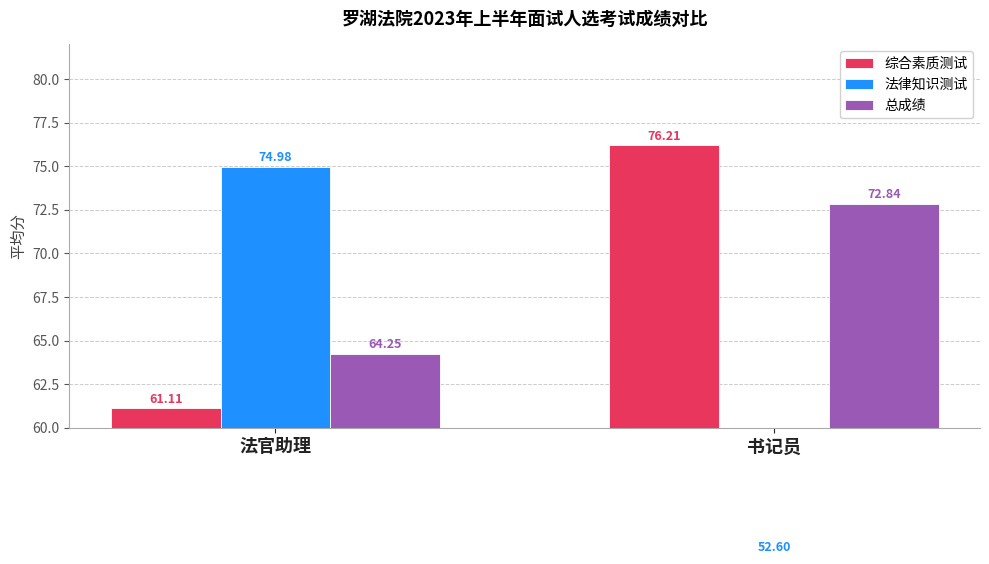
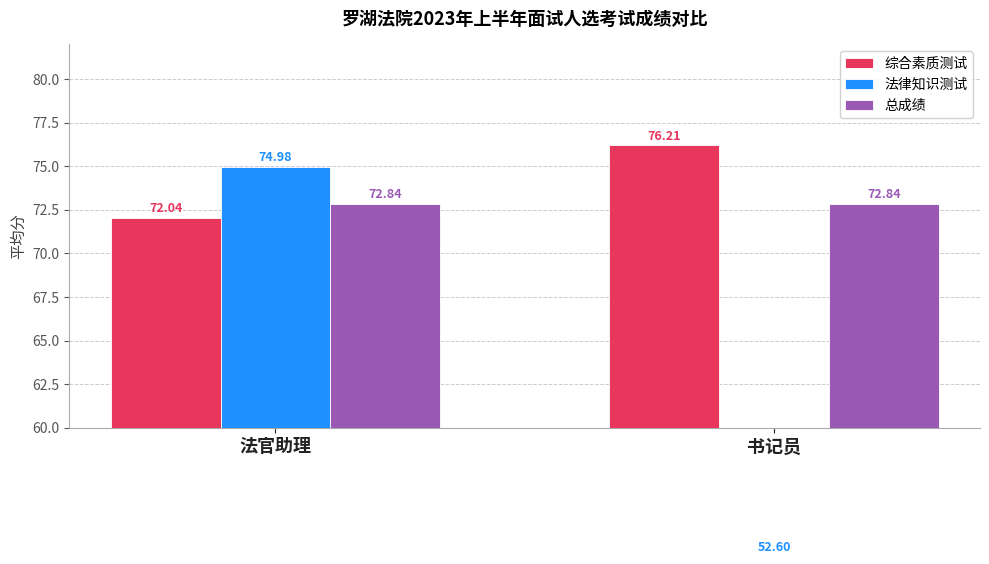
  {
    "综合素质测试": {
-     "法官助理": 61.11,
+     "法官助理": 72.04,
      "书记员": 76.21
    },
    "法律知识测试": {
      "法官助理": 74.98
    },
    "总成绩": {
-     "法官助理": 64.25,
+     "法官助理": 72.84,
      "书记员": 72.84
    }
  }
